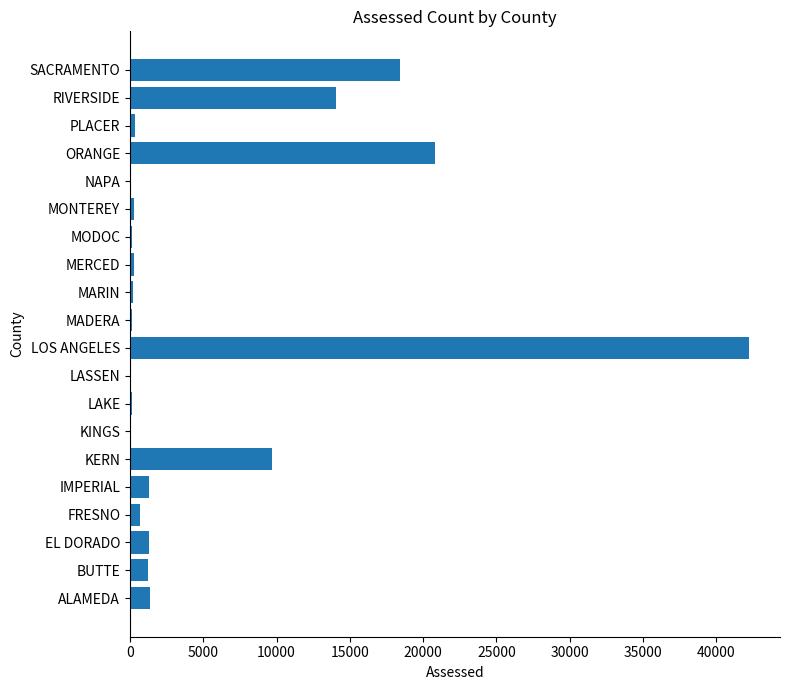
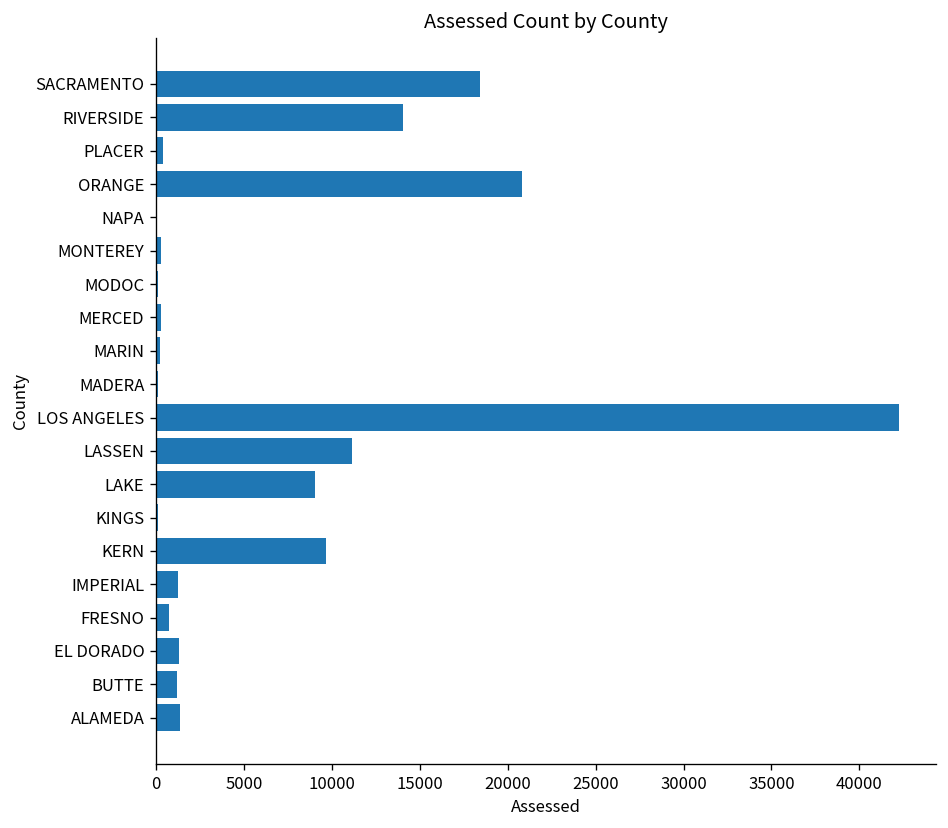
  {
    "SACRAMENTO": 18400,
    "RIVERSIDE": 14100,
    "PLACER": 400,
    "ORANGE": 20800,
    "MONTEREY": 300,
    "MERCED": 300,
    "MARIN": 200,
    "LOS ANGELES": 42200,
-   "LASSEN": 0,
-   "LAKE": 200,
+   "LASSEN": 11200,
+   "LAKE": 9100,
    "KERN": 9700,
    "IMPERIAL": 1300,
    "FRESNO": 700,
    "EL DORADO": 1300,
    "BUTTE": 1200,
    "ALAMEDA": 1400
  }
